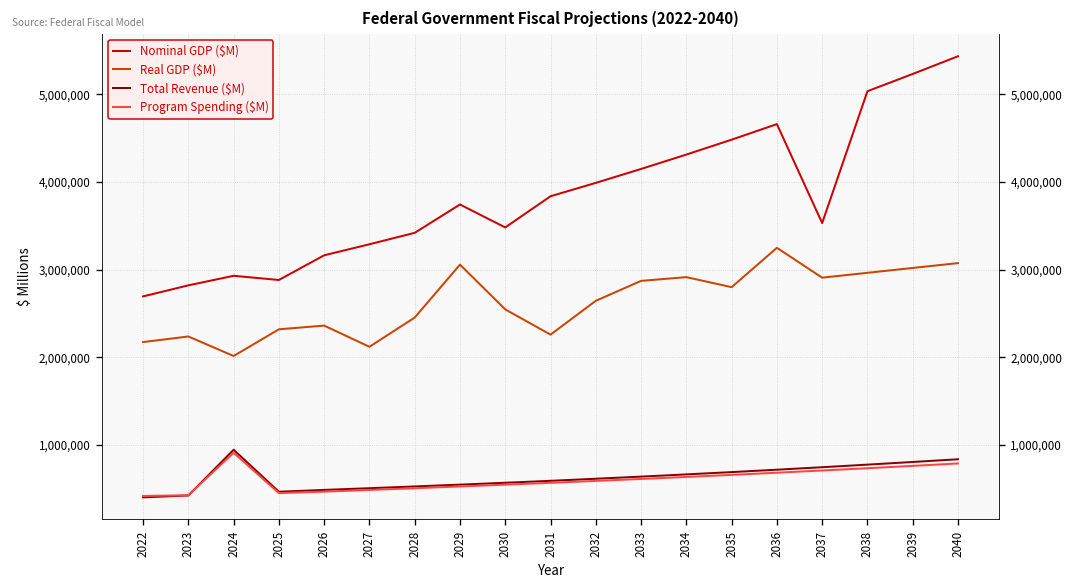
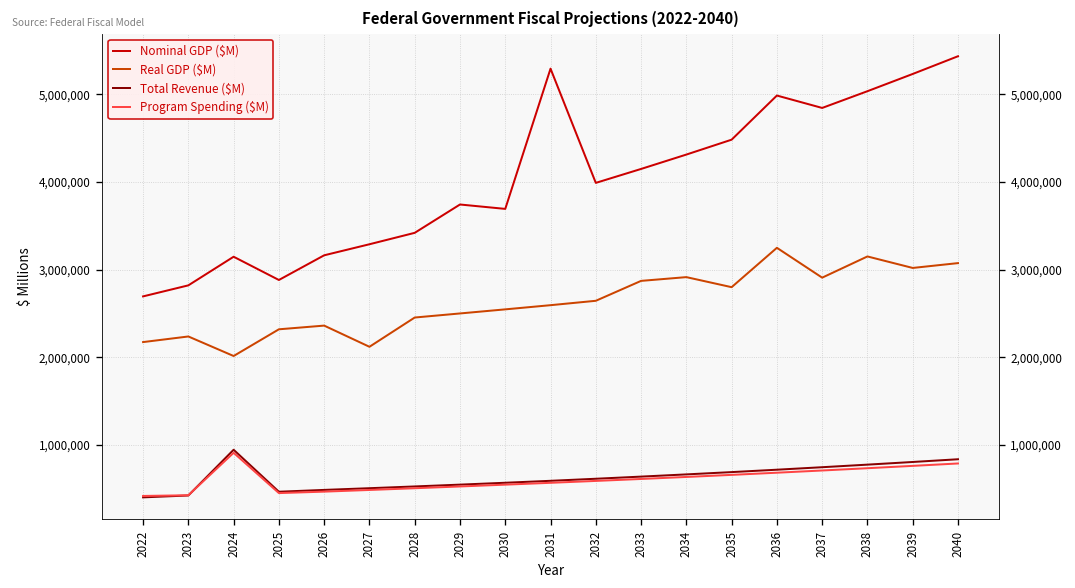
  {
    "Nominal GDP ($M)": {
      "2022": "2,700,000",
      "2023": "2,800,000",
-     "2024": "2,900,000",
+     "2024": "3,100,000",
      "2025": "2,900,000",
      "2026": "3,200,000",
      "2027": "3,300,000",
      "2028": "3,400,000",
      "2029": "3,700,000",
-     "2030": "3,500,000",
-     "2031": "3,800,000",
+     "2030": "3,700,000",
+     "2031": "5,300,000",
      "2032": "4,000,000",
      "2033": "4,100,000",
      "2034": "4,300,000",
      "2035": "4,500,000",
-     "2036": "4,700,000",
-     "2037": "3,500,000",
+     "2036": "5,000,000",
+     "2037": "4,800,000",
      "2038": "5,000,000",
      "2039": "5,200,000",
      "2040": "5,400,000"
    },
    "Real GDP ($M)": {
      "2022": "2,200,000",
      "2023": "2,200,000",
      "2024": "2,000,000",
      "2025": "2,300,000",
      "2026": "2,400,000",
      "2027": "2,100,000",
      "2028": "2,500,000",
-     "2029": "3,100,000",
+     "2029": "2,500,000",
      "2030": "2,500,000",
-     "2031": "2,300,000",
+     "2031": "2,600,000",
      "2032": "2,600,000",
      "2033": "2,900,000",
      "2034": "2,900,000",
      "2035": "2,800,000",
      "2036": "3,200,000",
      "2037": "2,900,000",
-     "2038": "3,000,000",
+     "2038": "3,200,000",
      "2039": "3,000,000",
      "2040": "3,100,000"
    },
    "Total Revenue ($M)": {
      "2037": "700,000",
      "2038": "800,000",
      "2039": "800,000",
      "2040": "800,000"
    },
    "Program Spending ($M)": {
      "2037": "700,000",
      "2038": "700,000",
      "2039": "800,000",
      "2040": "800,000"
    }
  }
